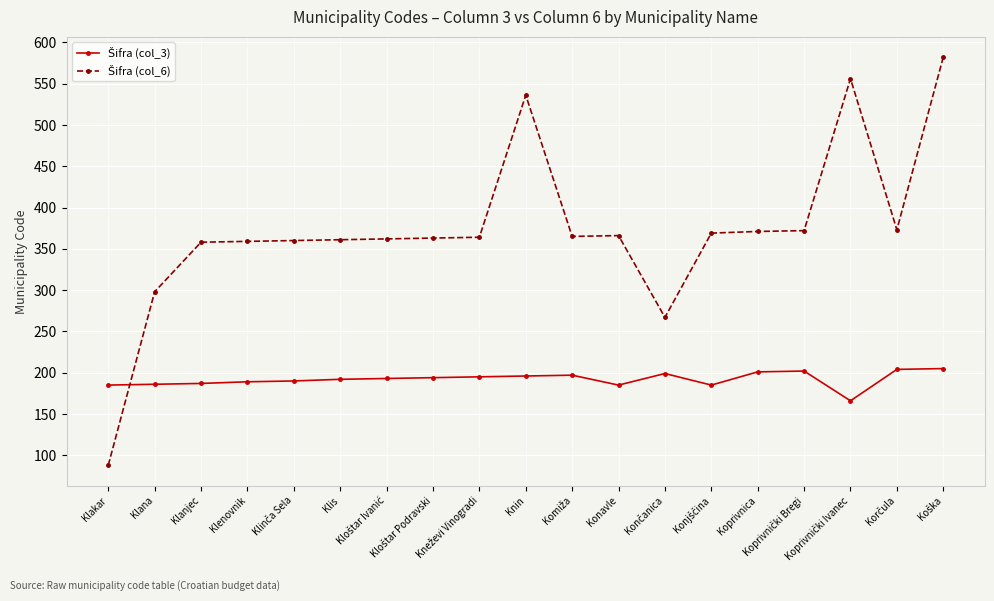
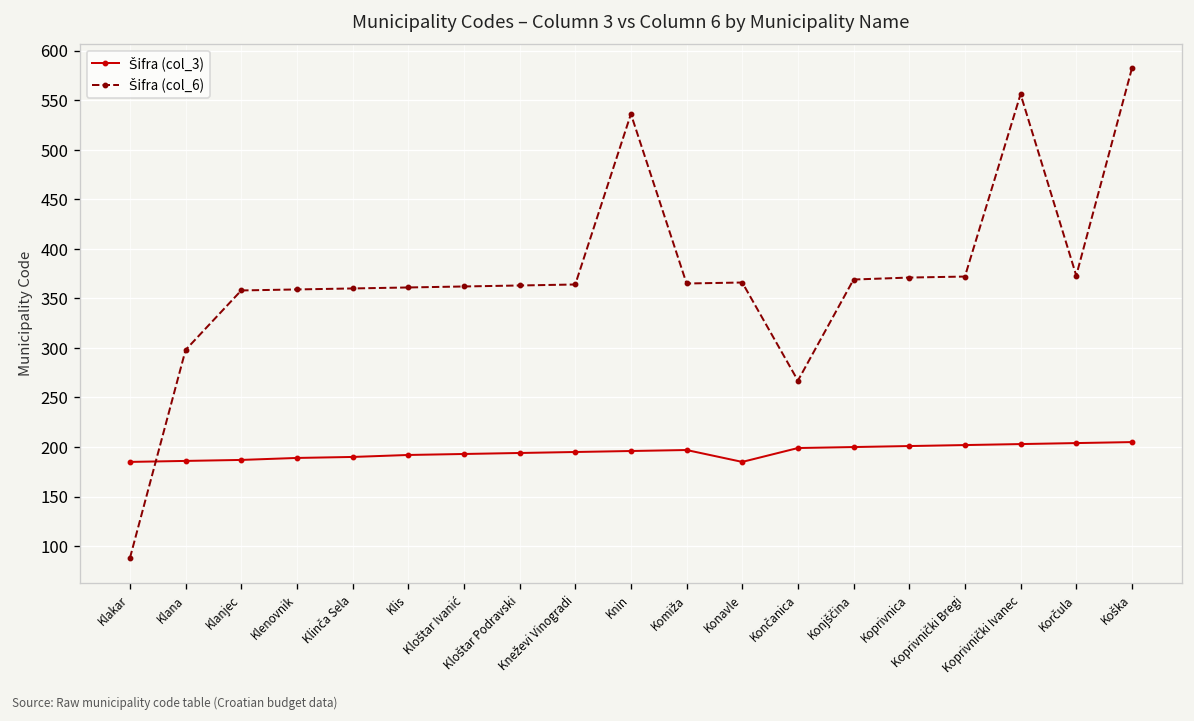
  {
    "Šifra (col_3)": {
      "Klakar": 190,
      "Klana": 190,
      "Klanjec": 190,
      "Klenovnik": 190,
      "Klinča Sela": 190,
      "Klis": 190,
      "Kloštar Ivanić": 190,
      "Kloštar Podravski": 190,
      "Kneževi Vinogradi": 200,
      "Knin": 200,
      "Komiža": 200,
      "Konavle": 190,
      "Končanica": 200,
-     "Konjščina": 190,
+     "Konjščina": 200,
      "Koprivnica": 200,
      "Koprivnički Bregi": 200,
-     "Koprivnički Ivanec": 170,
+     "Koprivnički Ivanec": 200,
      "Korčula": 200,
      "Koška": 210
    },
    "Šifra (col_6)": {
      "Klakar": 90,
      "Klana": 300,
      "Klanjec": 360,
      "Klenovnik": 360,
      "Klinča Sela": 360,
      "Klis": 360,
      "Kloštar Ivanić": 360,
      "Kloštar Podravski": 360,
      "Kneževi Vinogradi": 360,
      "Knin": 540,
      "Komiža": 370,
      "Konavle": 370,
      "Končanica": 270,
      "Konjščina": 370,
      "Koprivnica": 370,
      "Koprivnički Bregi": 370,
      "Koprivnički Ivanec": 560,
      "Korčula": 370,
      "Koška": 580
    }
  }
